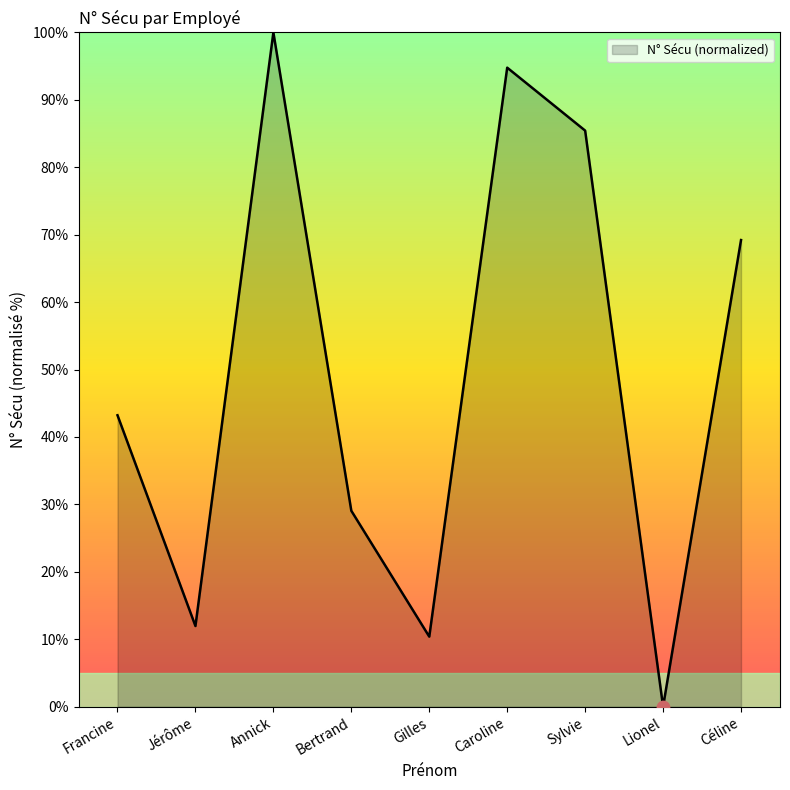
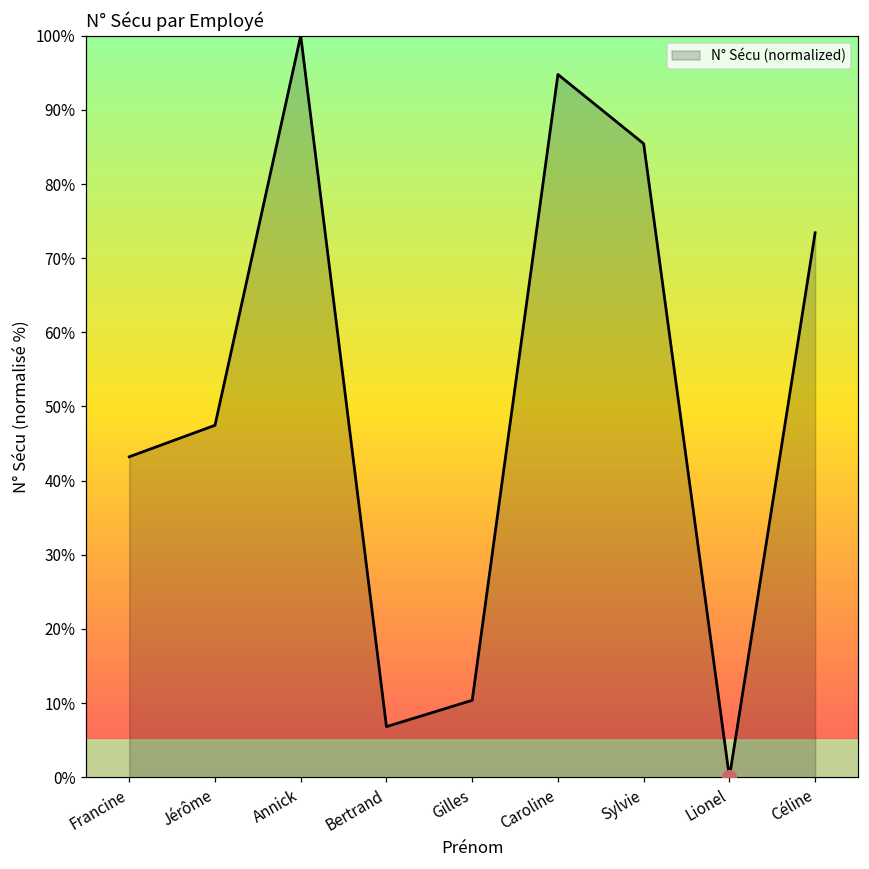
  {
    "N° Sécu (normalized)": {
      "Francine": "43%",
-     "Jérôme": "12%",
+     "Jérôme": "47%",
      "Annick": "100%",
-     "Bertrand": "29%",
+     "Bertrand": "7%",
      "Gilles": "10%",
      "Caroline": "95%",
      "Sylvie": "85%",
-     "Céline": "69%"
+     "Céline": "73%"
    }
  }
